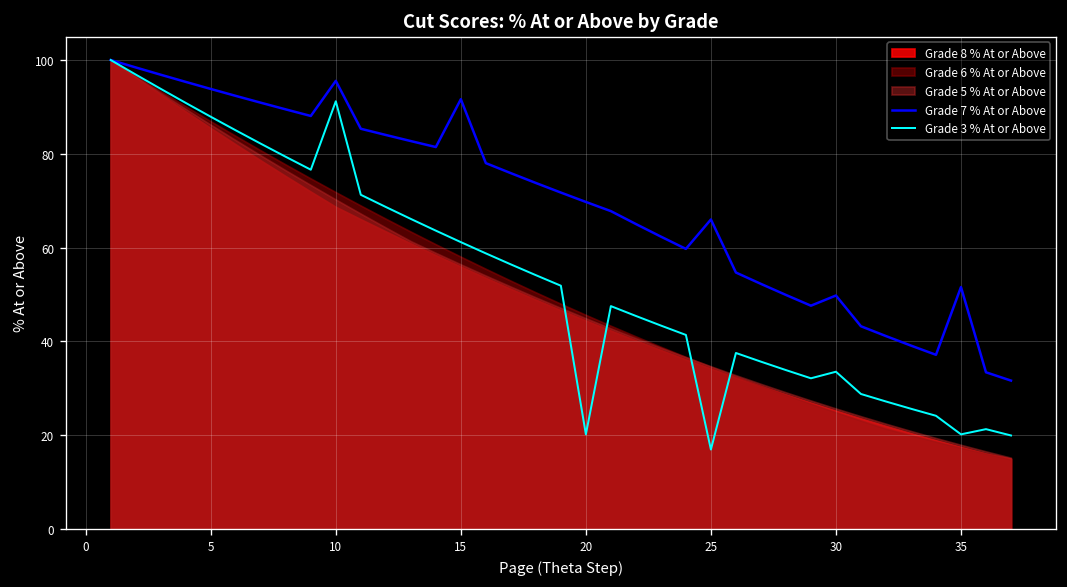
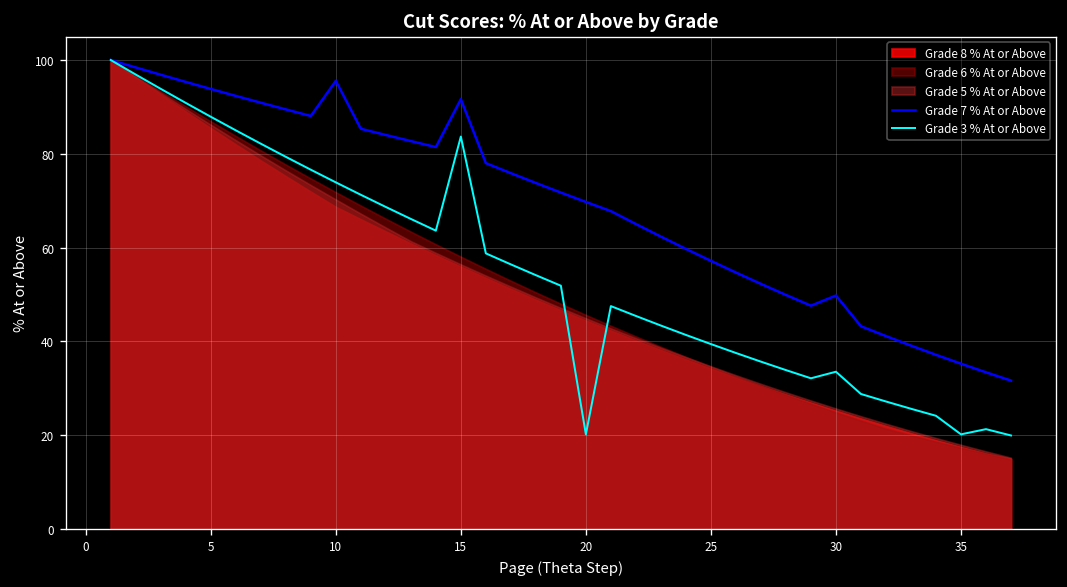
  {
    "Grade 7 % At or Above": {
      "5": 94,
      "10": 96,
      "15": 92,
      "20": 70,
-     "25": 66,
+     "25": 57,
      "30": 50,
-     "35": 52
+     "35": 35
    },
    "Grade 8 % At or Above": {
      "5": 85,
      "10": 69
    },
    "Grade 3 % At or Above": {
      "5": 88,
-     "10": 91,
-     "15": 61,
+     "10": 74,
+     "15": 84,
      "20": 20,
-     "25": 17,
+     "25": 39,
      "30": 34,
      "35": 20
    }
  }
